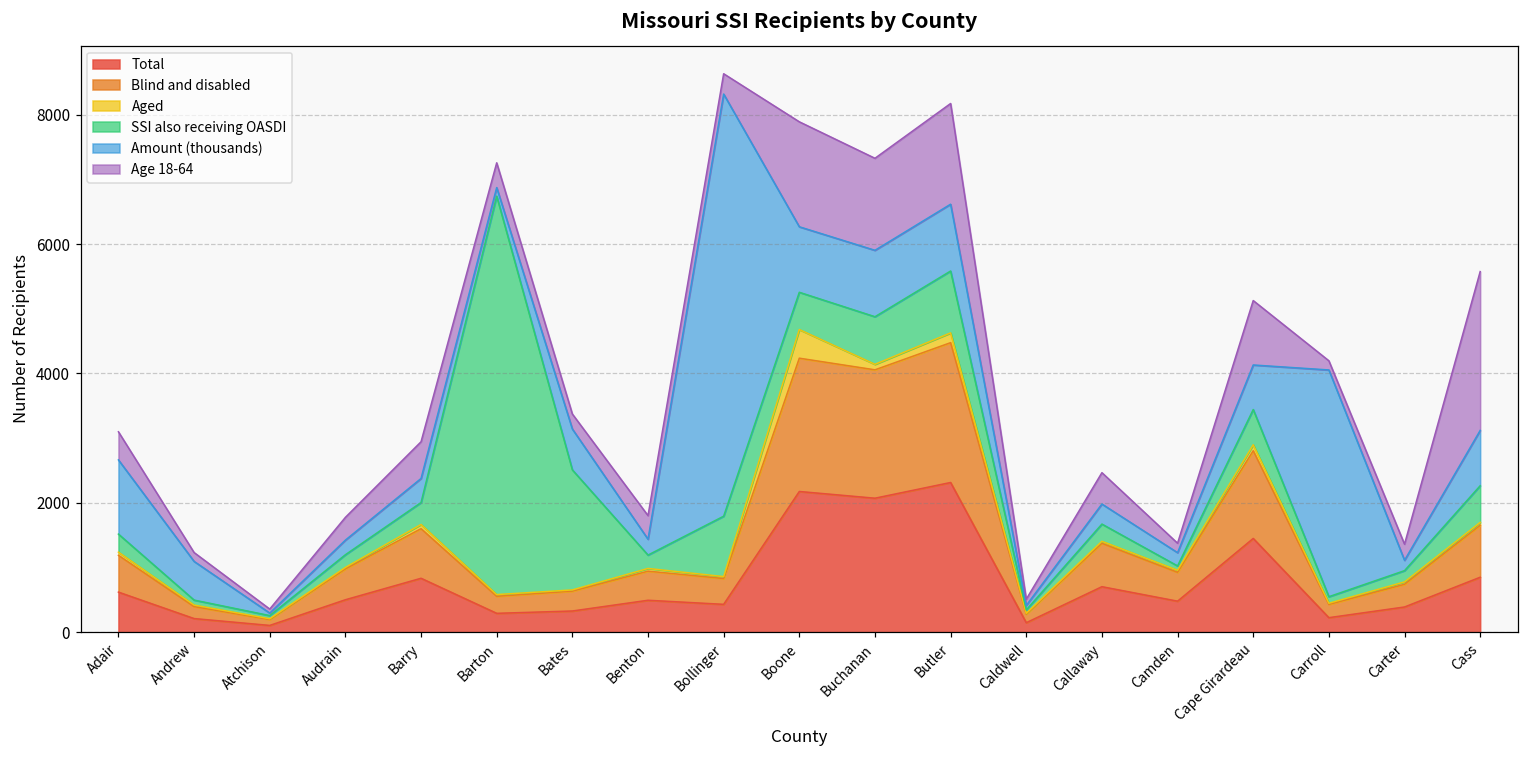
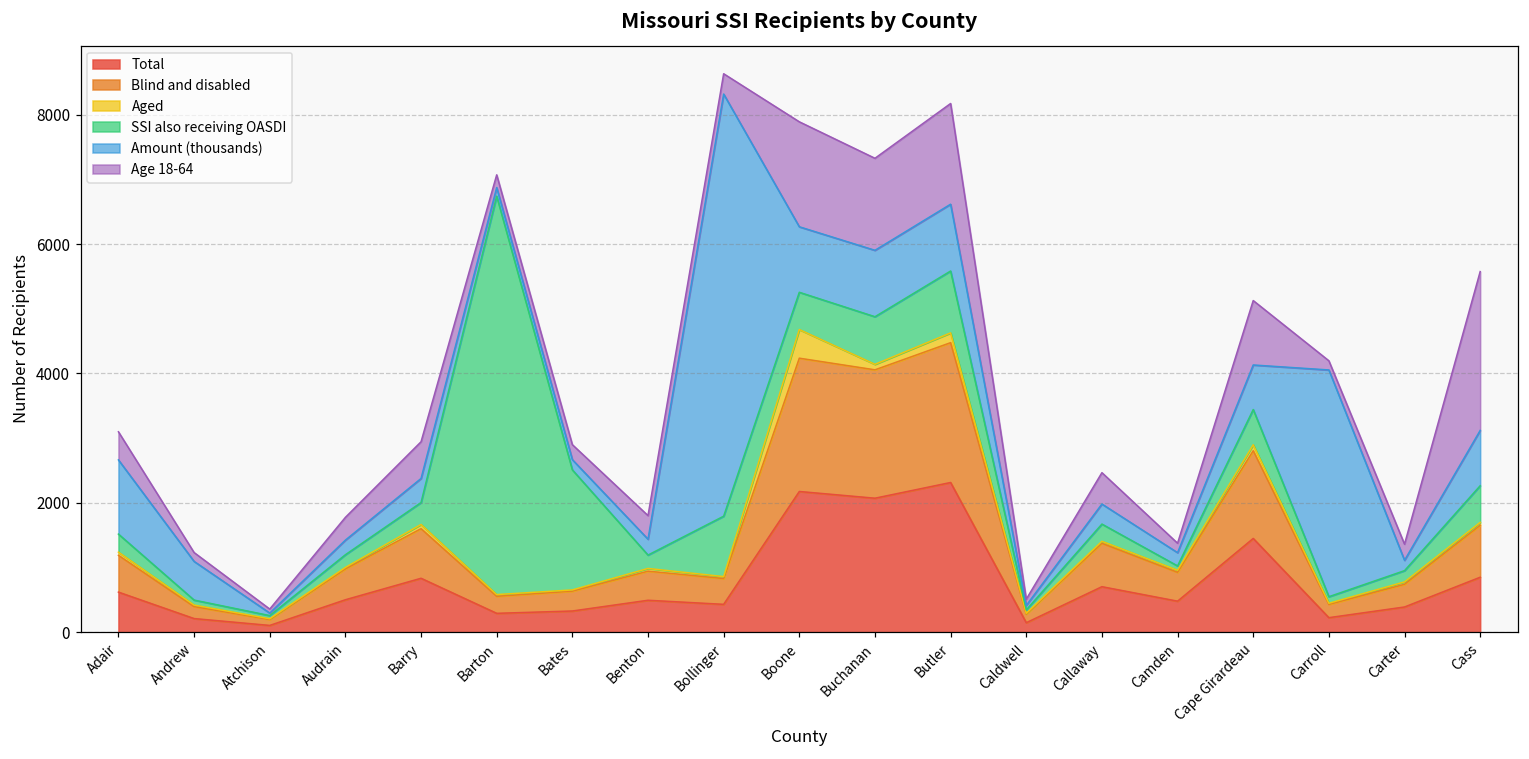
  {
    "Aged": {
      "Adair": 0,
      "Barry": 100,
      "Boone": 400,
      "Buchanan": 100,
      "Butler": 200,
      "Cape Girardeau": 100,
      "Cass": 0
    },
    "SSI also receiving OASDI": {
      "Adair": 300,
      "Andrew": 100,
      "Audrain": 200,
      "Barry": 300,
      "Barton": 6200,
      "Bates": 1900,
      "Benton": 200,
      "Bollinger": 900,
      "Boone": 600,
      "Buchanan": 700,
      "Butler": 1000,
      "Caldwell": 100,
      "Callaway": 300,
      "Camden": 100,
      "Cape Girardeau": 500,
      "Carroll": 100,
      "Carter": 200,
      "Cass": 600
    },
    "Amount (thousands)": {
      "Adair": 1100,
      "Andrew": 600,
      "Audrain": 200,
      "Barry": 400,
      "Barton": 100,
-     "Bates": 600,
+     "Bates": 200,
      "Benton": 200,
      "Bollinger": 6500,
      "Boone": 1000,
      "Buchanan": 1000,
      "Butler": 1000,
      "Caldwell": 100,
      "Callaway": 300,
      "Camden": 200,
      "Cape Girardeau": 700,
      "Carroll": 3500,
      "Carter": 200,
      "Cass": 900
    },
    "Age 18-64": {
      "Adair": 400,
      "Andrew": 100,
      "Atchison": 100,
      "Audrain": 400,
      "Barry": 600,
-     "Barton": 400,
+     "Barton": 200,
      "Bates": 200,
      "Benton": 400,
      "Bollinger": 300,
      "Boone": 1600,
      "Buchanan": 1400,
      "Butler": 1600,
      "Caldwell": 100,
      "Callaway": 500,
      "Camden": 100,
      "Cape Girardeau": 1000,
      "Carroll": 100,
      "Carter": 200,
      "Cass": 2500
    }
  }
